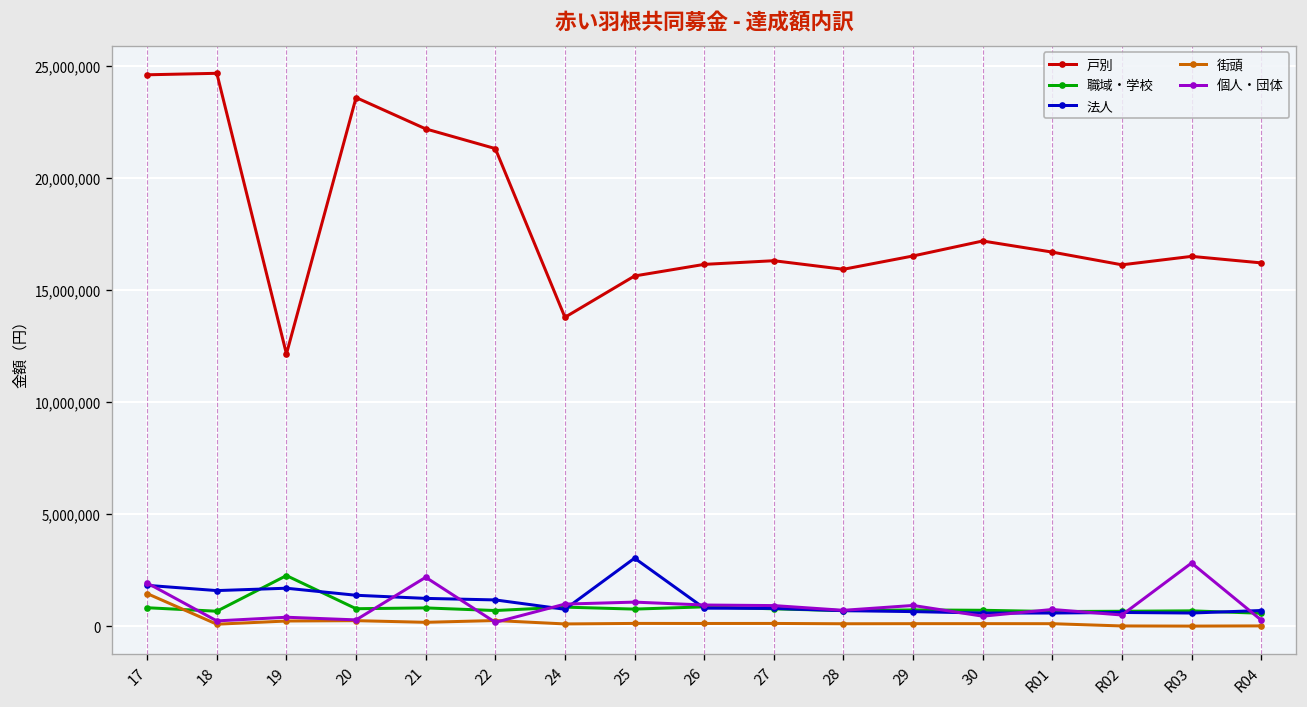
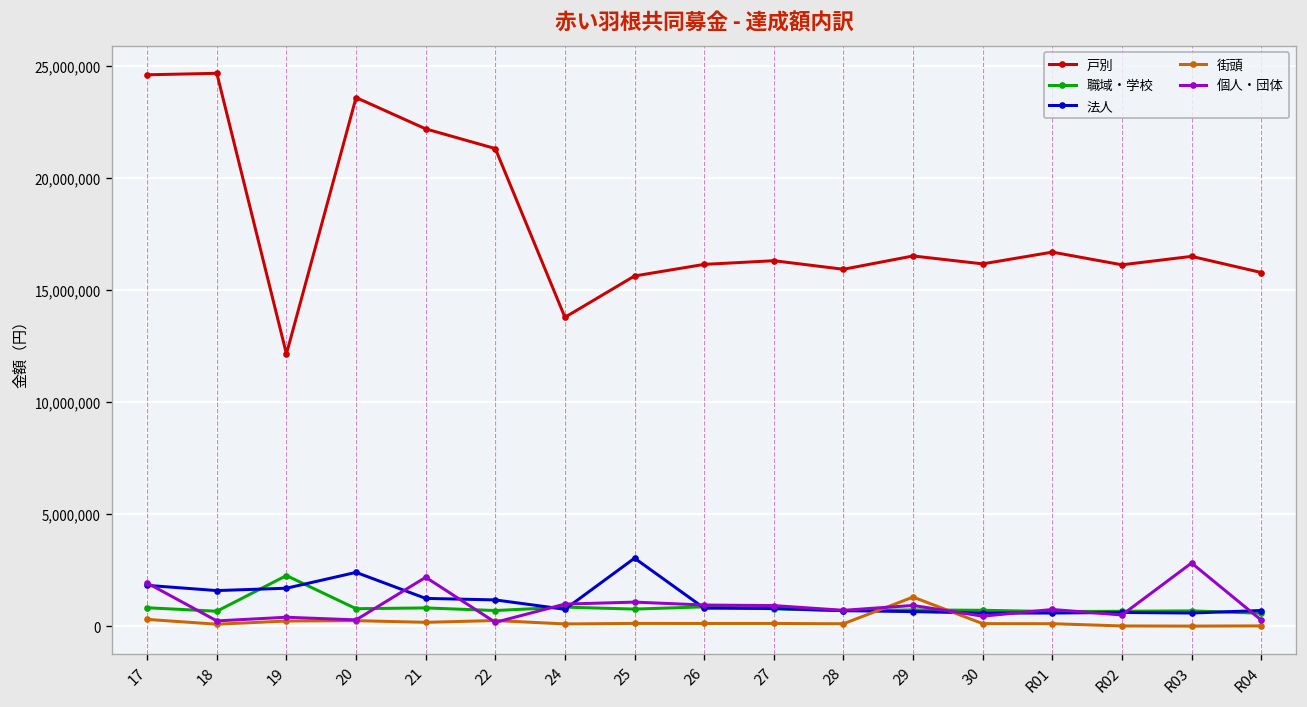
  {
    "戸別": {
      "17": "24,600,000",
      "18": "24,700,000",
      "19": "12,100,000",
      "20": "23,600,000",
      "21": "22,200,000",
      "22": "21,300,000",
      "24": "13,800,000",
      "25": "15,600,000",
      "26": "16,100,000",
      "27": "16,300,000",
      "28": "15,900,000",
      "29": "16,500,000",
-     "30": "17,200,000",
+     "30": "16,200,000",
      "R01": "16,700,000",
      "R02": "16,100,000",
      "R03": "16,500,000",
-     "R04": "16,200,000"
+     "R04": "15,800,000"
    },
    "職域・学校": {
      "17": "800,000",
      "18": "700,000",
      "19": "2,300,000",
      "20": "800,000",
      "21": "800,000",
      "22": "700,000",
      "25": "800,000"
    },
    "法人": {
      "18": "1,600,000",
      "19": "1,700,000",
-     "20": "1,400,000",
+     "20": "2,400,000",
      "21": "1,200,000",
      "22": "1,200,000",
      "25": "3,000,000"
    },
    "街頭": {
-     "17": "1,400,000",
+     "17": "300,000",
      "18": "100,000",
      "19": "200,000",
      "21": "200,000",
      "24": "100,000",
      "25": "100,000",
      "26": "100,000",
      "27": "100,000",
      "28": "100,000",
-     "29": "100,000",
+     "29": "1,300,000",
      "30": "100,000",
      "R01": "100,000",
      "R02": "0",
      "R03": "0",
      "R04": "0"
    },
    "個人・団体": {
      "18": "200,000",
      "19": "400,000",
      "21": "2,200,000",
      "24": "1,000,000",
      "25": "1,100,000",
      "29": "900,000",
      "30": "400,000",
      "R03": "2,800,000",
      "R04": "300,000"
    }
  }
